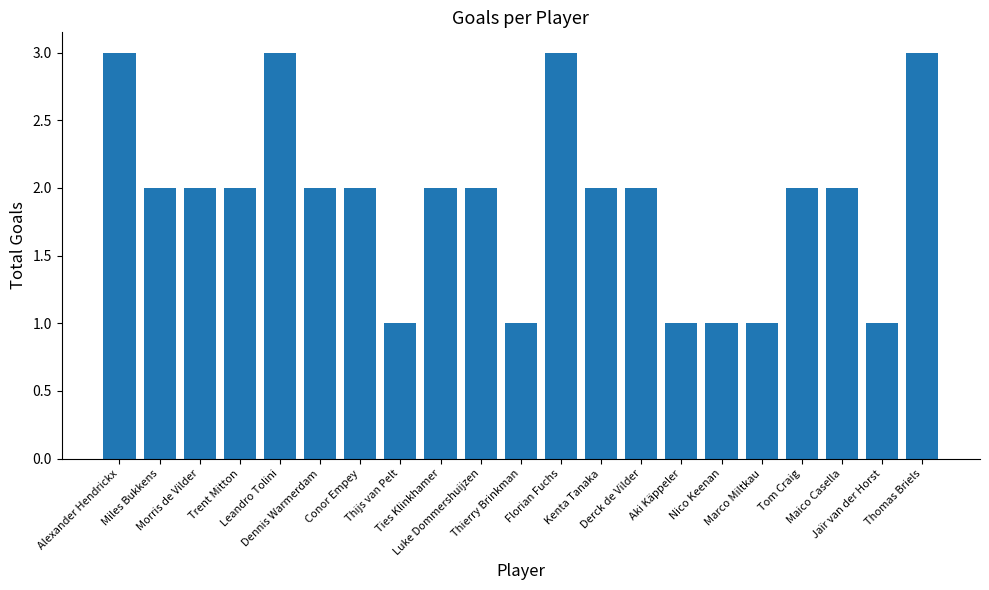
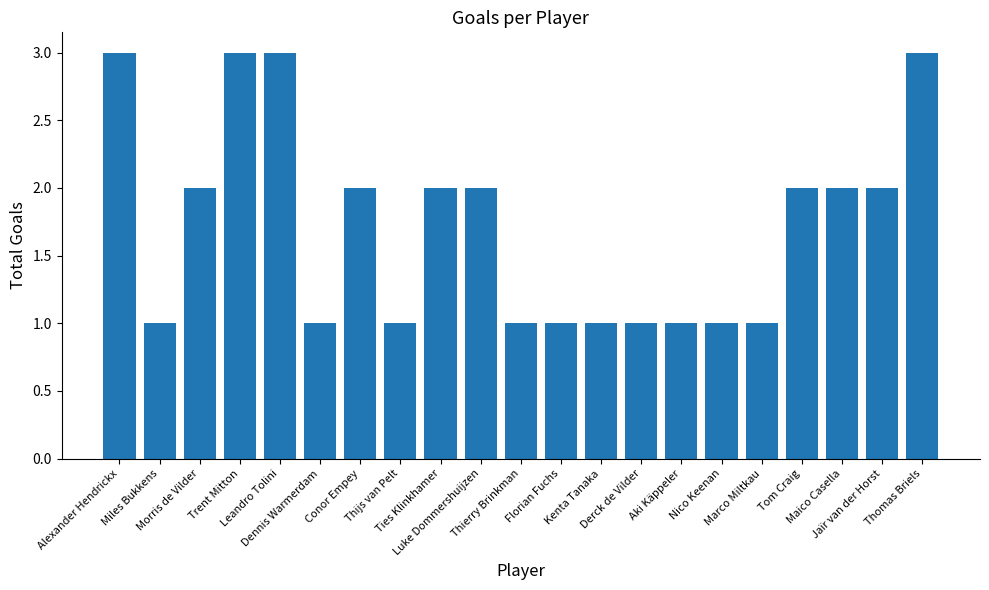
  {
    "Alexander Hendrickx": 3,
-   "Miles Bukkens": 2,
+   "Miles Bukkens": 1,
    "Morris de Vilder": 2,
-   "Trent Mitton": 2,
+   "Trent Mitton": 3,
    "Leandro Tolini": 3,
-   "Dennis Warmerdam": 2,
+   "Dennis Warmerdam": 1,
    "Conor Empey": 2,
    "Thijs van Pelt": 1,
    "Ties Klinkhamer": 2,
    "Luke Dommershuijzen": 2,
    "Thierry Brinkman": 1,
-   "Florian Fuchs": 3,
-   "Kenta Tanaka": 2,
-   "Derck de Vilder": 2,
+   "Florian Fuchs": 1,
+   "Kenta Tanaka": 1,
+   "Derck de Vilder": 1,
    "Aki Käppeler": 1,
    "Nico Keenan": 1,
    "Marco Miltkau": 1,
    "Tom Craig": 2,
    "Maico Casella": 2,
-   "Jaïr van der Horst": 1,
+   "Jaïr van der Horst": 2,
    "Thomas Briels": 3
  }
